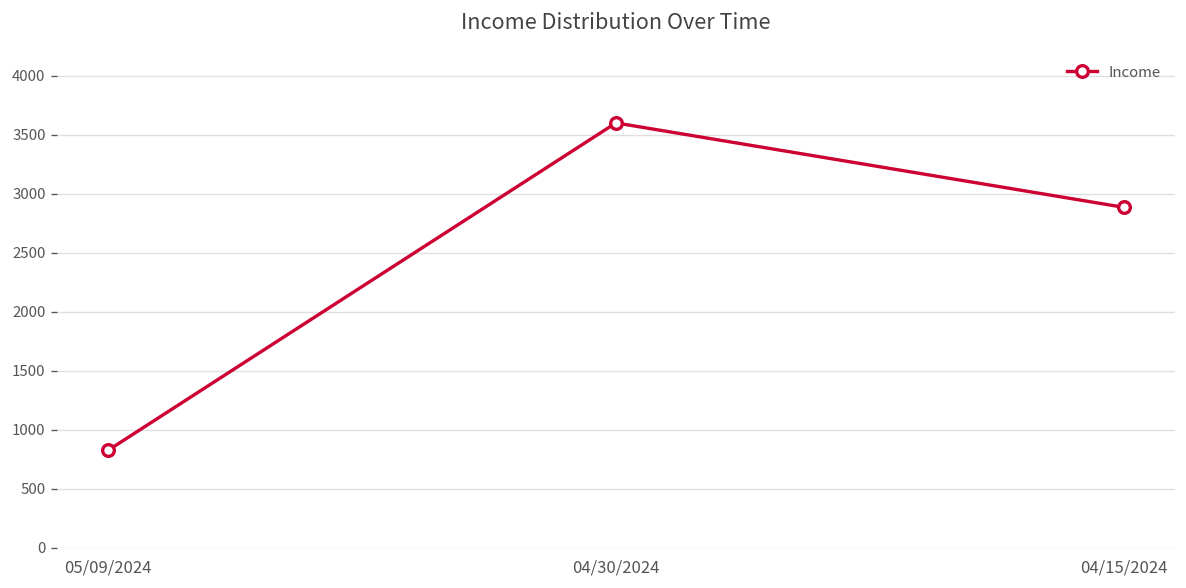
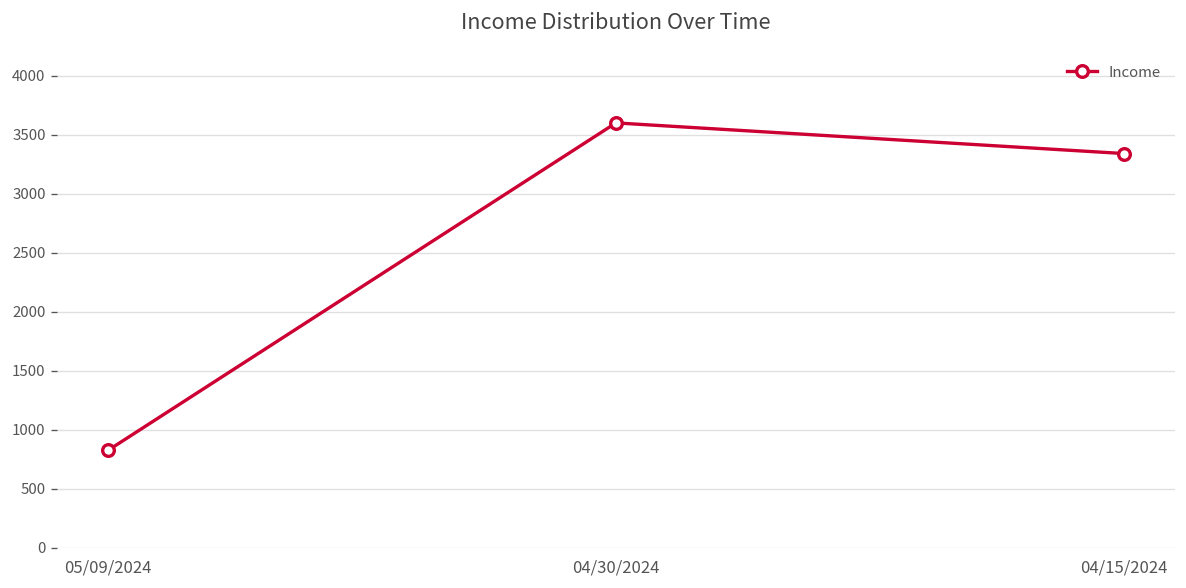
  {
    "05/09/2024": 800,
    "04/30/2024": 3600,
-   "04/15/2024": 2900
+   "04/15/2024": 3300
  }
